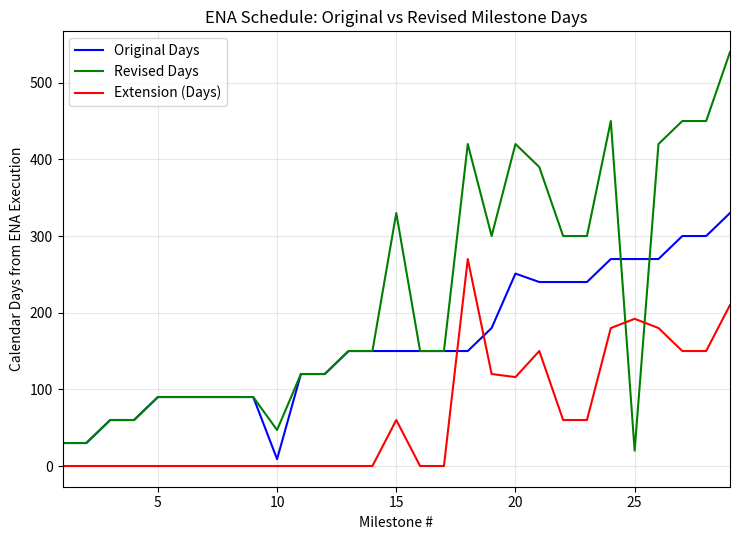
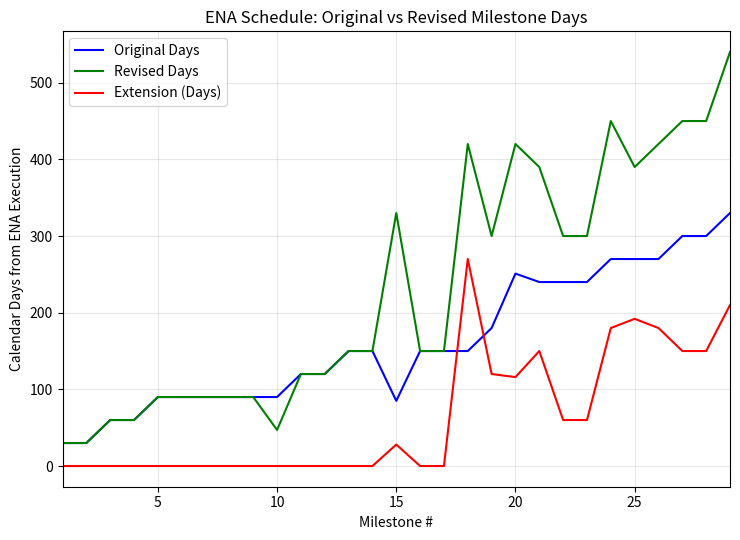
  {
    "Original Days": {
-     "10": 10,
-     "15": 150,
+     "10": 90,
+     "15": 90,
      "20": 250,
      "25": 270
    },
    "Revised Days": {
      "10": 50,
      "15": 330,
      "20": 420,
-     "25": 20
+     "25": 390
    },
    "Extension (Days)": {
      "5": 0,
      "10": 0,
-     "15": 60,
+     "15": 30,
      "20": 120,
      "25": 190
    }
  }
